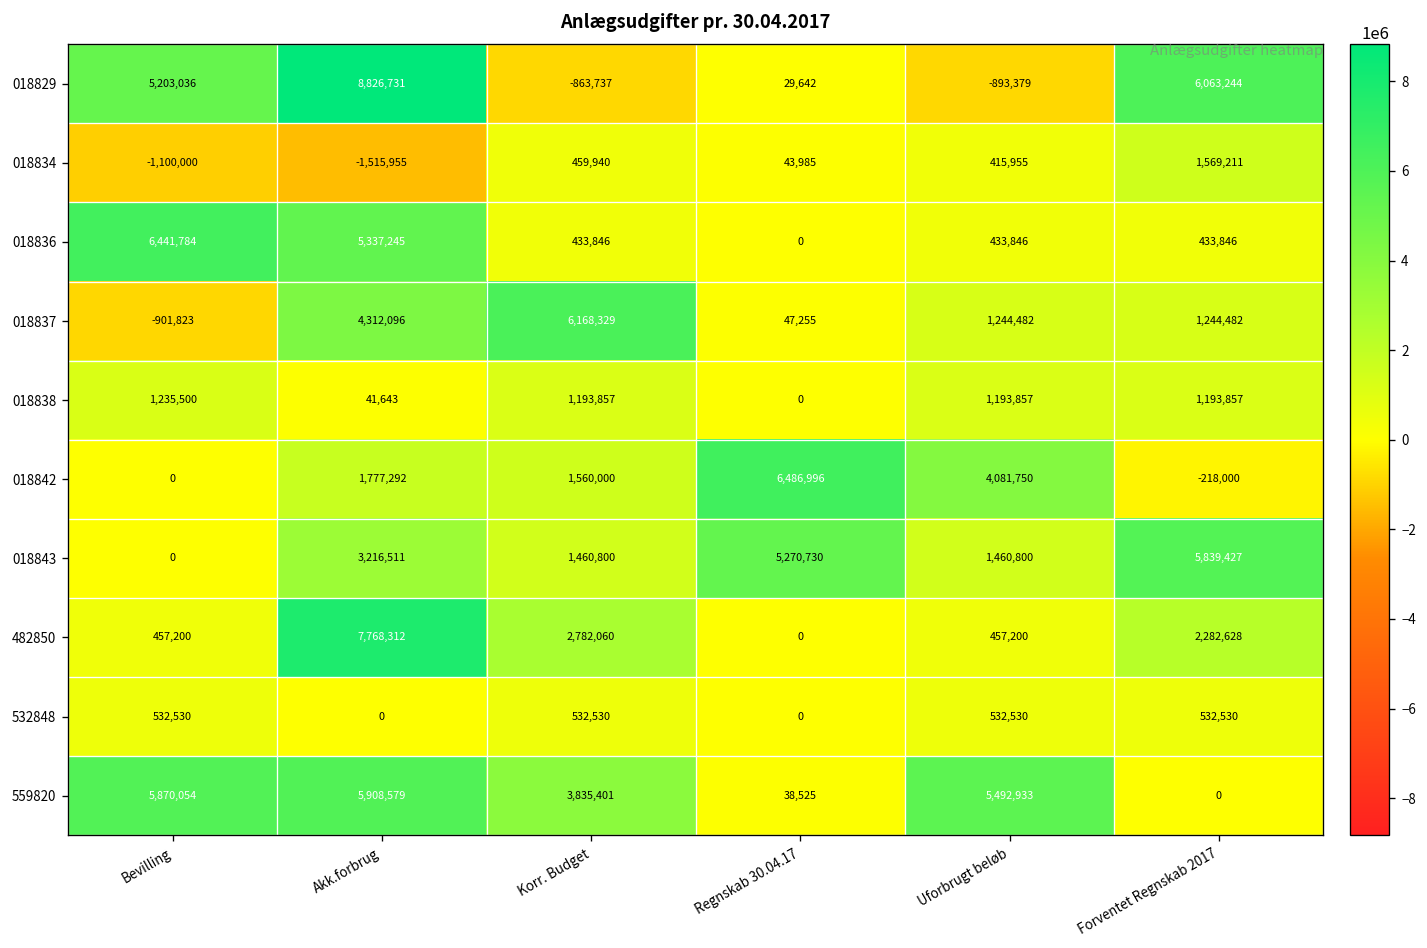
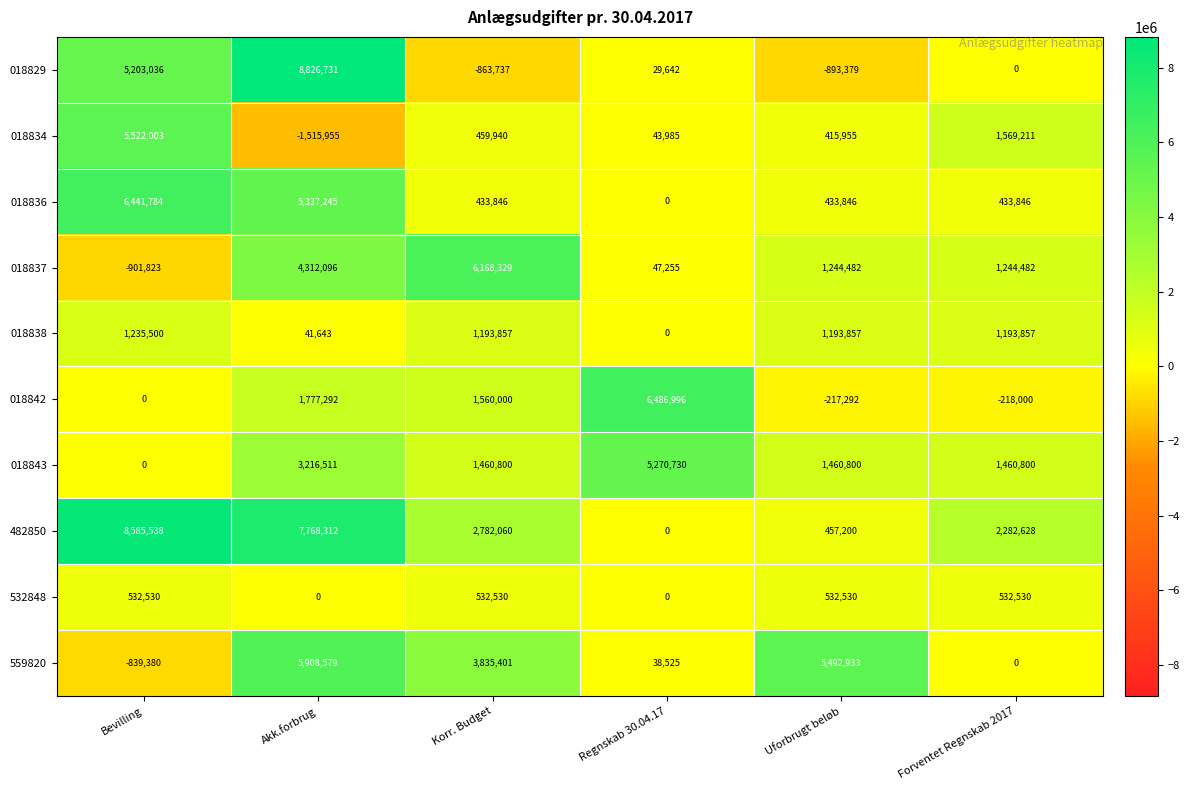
  {
    "018829": {
      "Bevilling": "5,203,036",
      "Akk.forbrug": "8,826,731",
      "Korr. Budget": "-863,737",
      "Regnskab 30.04.17": "29,642",
      "Uforbrugt beløb": "-893,379",
-     "Forventet Regnskab 2017": "6,063,244"
+     "Forventet Regnskab 2017": "0"
    },
    "018834": {
-     "Bevilling": "-1,100,000",
+     "Bevilling": "5,522,003",
      "Akk.forbrug": "-1,515,955",
      "Korr. Budget": "459,940",
      "Regnskab 30.04.17": "43,985",
      "Uforbrugt beløb": "415,955",
      "Forventet Regnskab 2017": "1,569,211"
    },
    "018836": {
      "Bevilling": "6,441,784",
      "Akk.forbrug": "5,337,245",
      "Korr. Budget": "433,846",
      "Regnskab 30.04.17": "0",
      "Uforbrugt beløb": "433,846",
      "Forventet Regnskab 2017": "433,846"
    },
    "018837": {
      "Bevilling": "-901,823",
      "Akk.forbrug": "4,312,096",
      "Korr. Budget": "6,168,329",
      "Regnskab 30.04.17": "47,255",
      "Uforbrugt beløb": "1,244,482",
      "Forventet Regnskab 2017": "1,244,482"
    },
    "018838": {
      "Bevilling": "1,235,500",
      "Akk.forbrug": "41,643",
      "Korr. Budget": "1,193,857",
      "Regnskab 30.04.17": "0",
      "Uforbrugt beløb": "1,193,857",
      "Forventet Regnskab 2017": "1,193,857"
    },
    "018842": {
      "Bevilling": "0",
      "Akk.forbrug": "1,777,292",
      "Korr. Budget": "1,560,000",
      "Regnskab 30.04.17": "6,486,996",
-     "Uforbrugt beløb": "4,081,750",
+     "Uforbrugt beløb": "-217,292",
      "Forventet Regnskab 2017": "-218,000"
    },
    "018843": {
      "Bevilling": "0",
      "Akk.forbrug": "3,216,511",
      "Korr. Budget": "1,460,800",
      "Regnskab 30.04.17": "5,270,730",
      "Uforbrugt beløb": "1,460,800",
-     "Forventet Regnskab 2017": "5,839,427"
+     "Forventet Regnskab 2017": "1,460,800"
    },
    "482850": {
-     "Bevilling": "457,200",
+     "Bevilling": "8,585,538",
      "Akk.forbrug": "7,768,312",
      "Korr. Budget": "2,782,060",
      "Regnskab 30.04.17": "0",
      "Uforbrugt beløb": "457,200",
      "Forventet Regnskab 2017": "2,282,628"
    },
    "532848": {
      "Bevilling": "532,530",
      "Akk.forbrug": "0",
      "Korr. Budget": "532,530",
      "Regnskab 30.04.17": "0",
      "Uforbrugt beløb": "532,530",
      "Forventet Regnskab 2017": "532,530"
    },
    "559820": {
-     "Bevilling": "5,870,054",
+     "Bevilling": "-839,380",
      "Akk.forbrug": "5,908,579",
      "Korr. Budget": "3,835,401",
      "Regnskab 30.04.17": "38,525",
      "Uforbrugt beløb": "5,492,933",
      "Forventet Regnskab 2017": "0"
    }
  }
